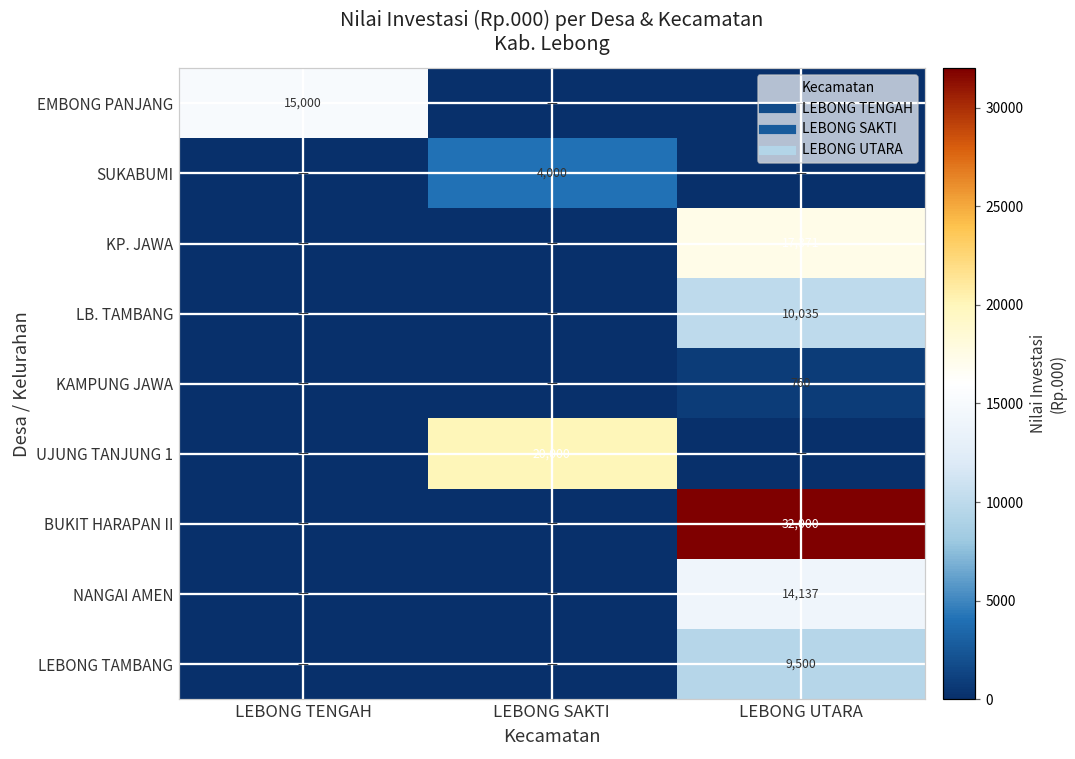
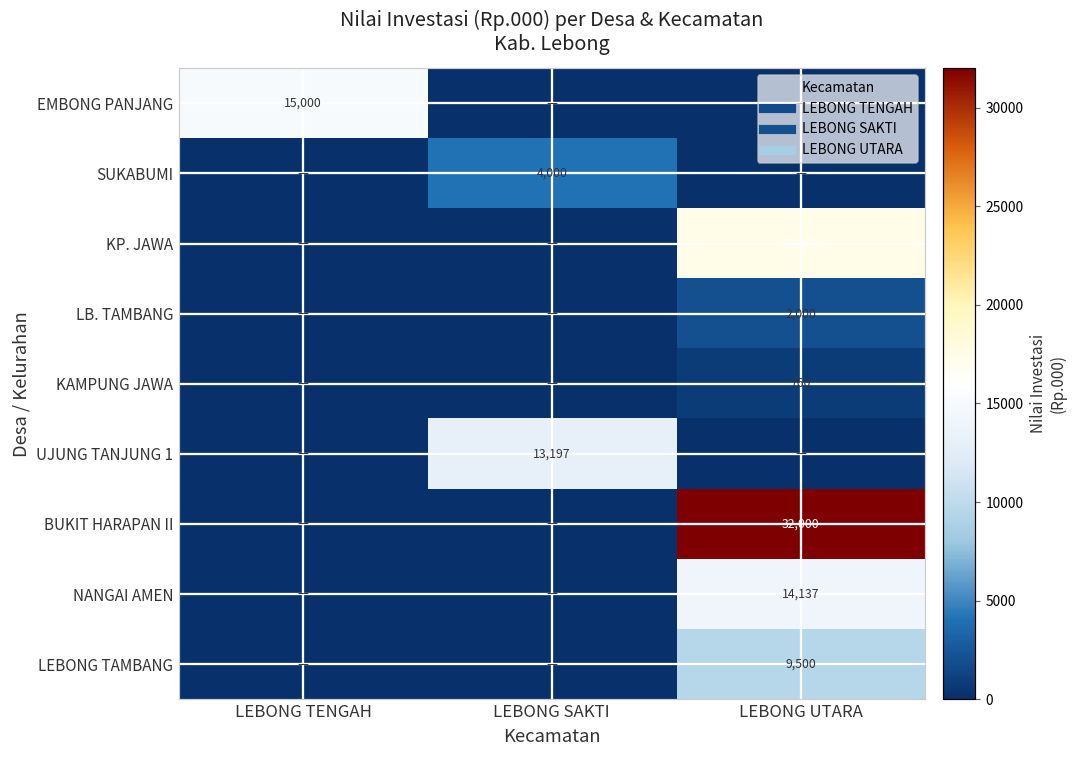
  {
    "EMBONG PANJANG": {
      "LEBONG TENGAH": "15,000"
    },
    "SUKABUMI": {
      "LEBONG SAKTI": "4,000"
    },
    "LB. TAMBANG": {
-     "LEBONG UTARA": "10,035"
+     "LEBONG UTARA": "2,000"
    },
    "KAMPUNG JAWA": {
      "LEBONG UTARA": "760"
    },
    "UJUNG TANJUNG 1": {
-     "LEBONG SAKTI": "20,000"
+     "LEBONG SAKTI": "13,197"
    },
    "BUKIT HARAPAN II": {
      "LEBONG UTARA": "32,000"
    },
    "NANGAI AMEN": {
      "LEBONG UTARA": "14,137"
    },
    "LEBONG TAMBANG": {
      "LEBONG UTARA": "9,500"
    }
  }
